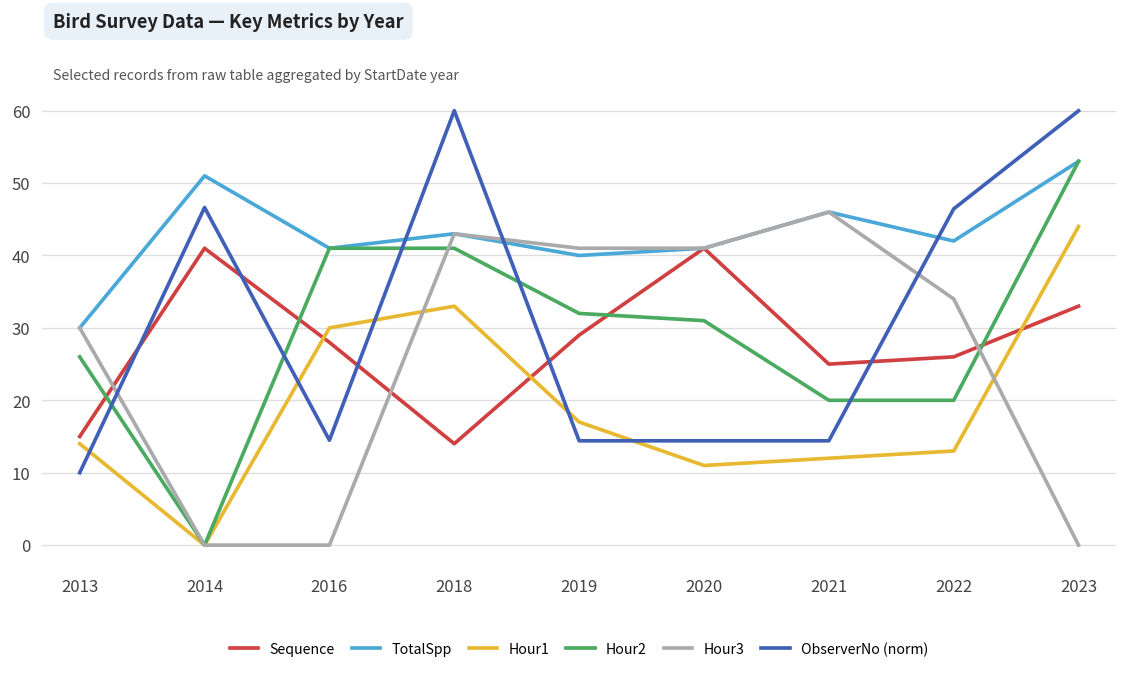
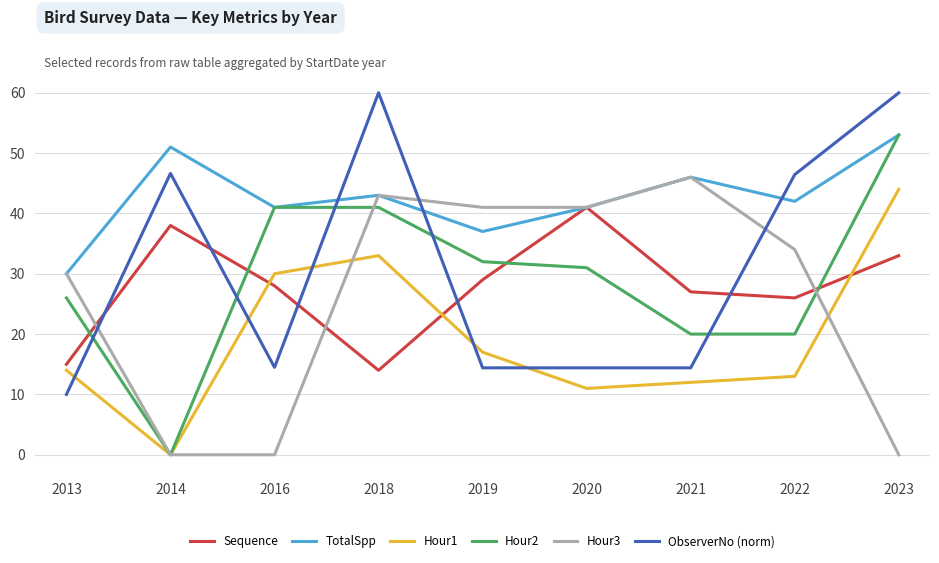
  {
    "Sequence": {
      "2013": 15,
-     "2014": 41,
+     "2014": 38,
      "2016": 28,
      "2018": 14,
      "2019": 29,
-     "2021": 25,
+     "2021": 27,
      "2022": 26,
      "2023": 33
    },
    "TotalSpp": {
      "2014": 51,
-     "2019": 40,
+     "2019": 37,
      "2022": 42
    },
    "Hour1": {
      "2013": 14,
      "2016": 30,
      "2018": 33,
      "2019": 17,
      "2020": 11,
      "2021": 12,
      "2022": 13,
      "2023": 44
    },
    "Hour2": {
      "2013": 26,
      "2018": 41,
      "2019": 32,
      "2020": 31,
      "2021": 20,
      "2022": 20
    },
    "Hour3": {
      "2016": 0,
      "2019": 41,
      "2022": 34,
      "2023": 0
    },
    "ObserverNo (norm)": {
      "2013": 10,
      "2014": 47,
      "2016": 14,
      "2018": 60,
      "2019": 14,
      "2020": 14,
      "2021": 14,
      "2022": 46,
      "2023": 60
    }
  }
